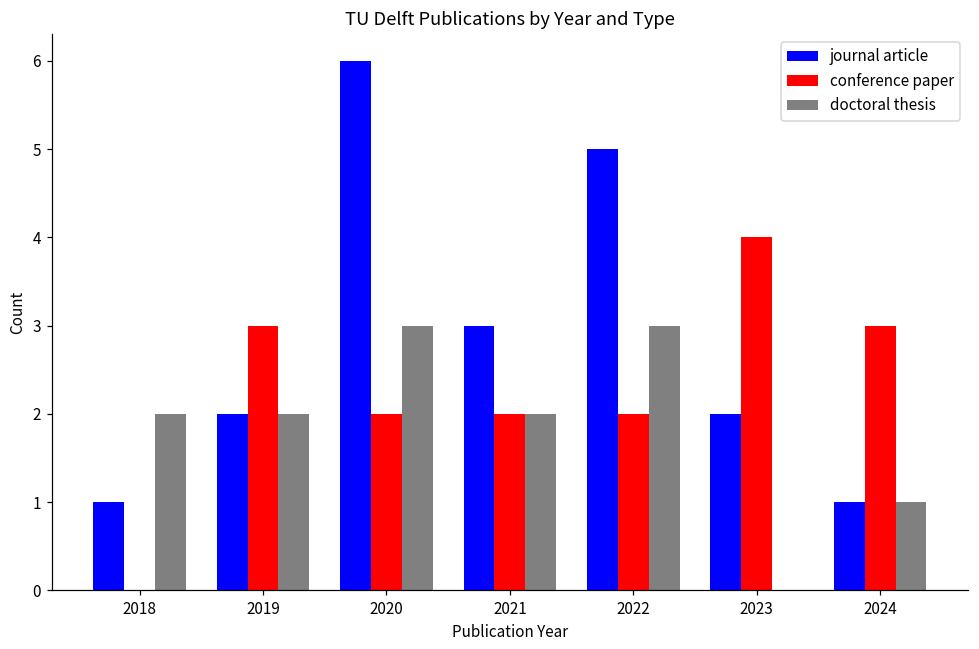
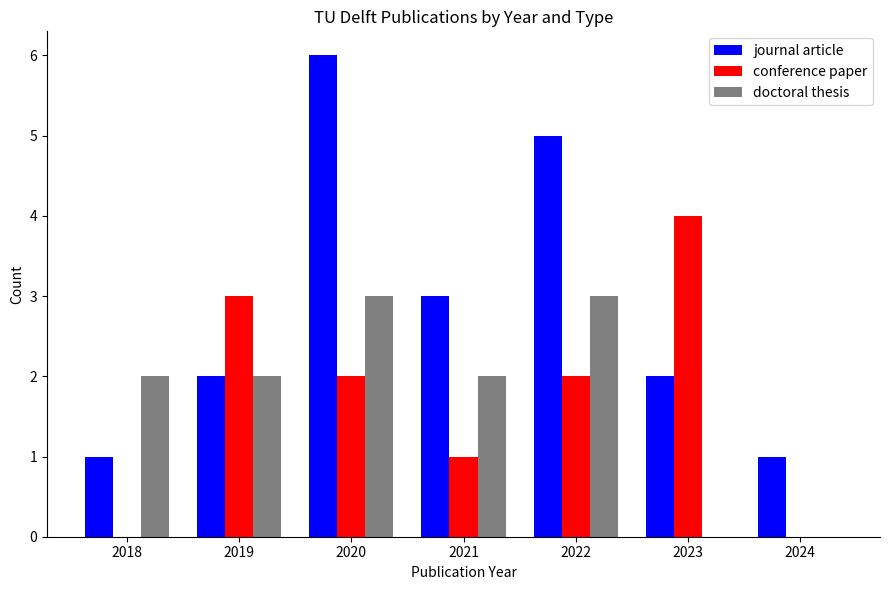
  {
    "journal article": {
      "2018": 1,
      "2019": 2,
      "2020": 6,
      "2021": 3,
      "2022": 5,
      "2023": 2,
      "2024": 1
    },
    "conference paper": {
      "2018": 0,
      "2019": 3,
      "2020": 2,
-     "2021": 2,
+     "2021": 1,
      "2022": 2,
      "2023": 4,
-     "2024": 3
+     "2024": 0
    },
    "doctoral thesis": {
      "2018": 2,
      "2019": 2,
      "2020": 3,
      "2021": 2,
      "2022": 3,
      "2023": 0,
-     "2024": 1
+     "2024": 0
    }
  }
